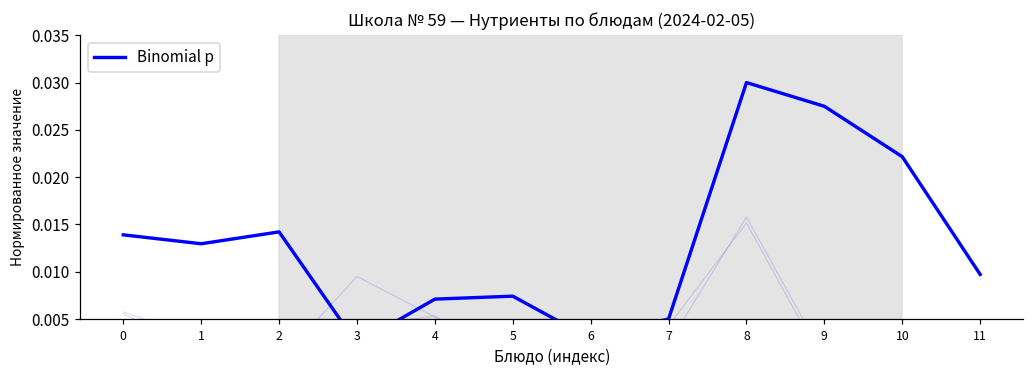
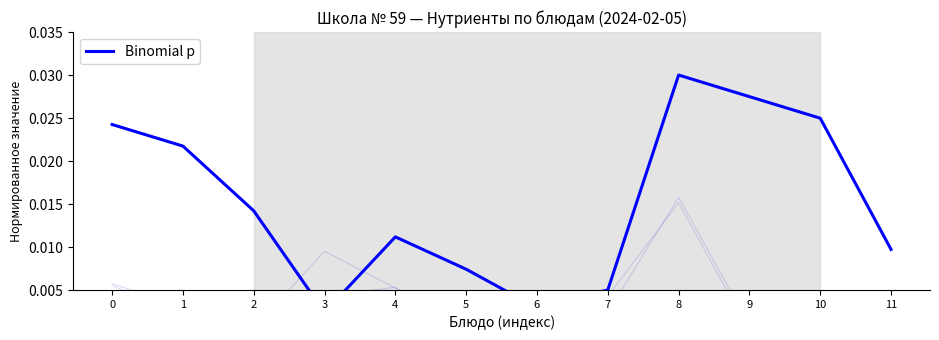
  {
    "Binomial p": {
-     "0": 0.014,
-     "1": 0.013,
+     "0": 0.024,
+     "1": 0.022,
      "2": 0.014,
-     "4": 0.007,
+     "4": 0.011,
      "5": 0.007,
      "7": 0.005,
      "8": 0.030,
      "9": 0.027,
-     "10": 0.022,
+     "10": 0.025,
      "11": 0.010
    }
  }
